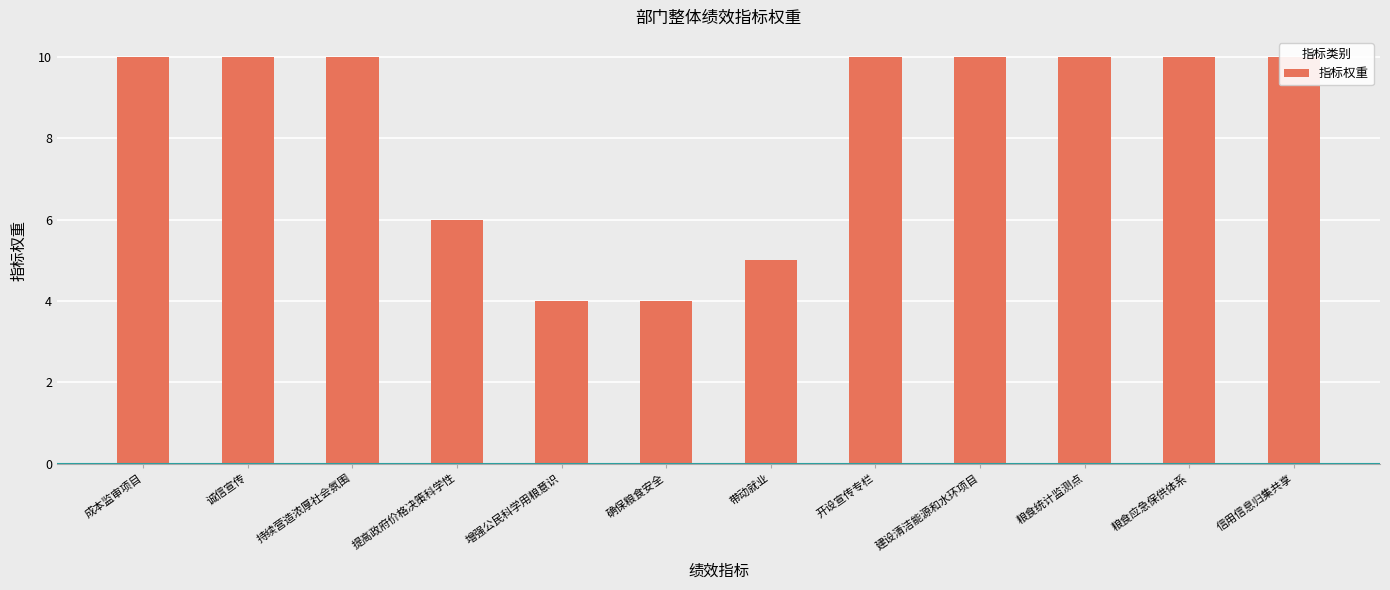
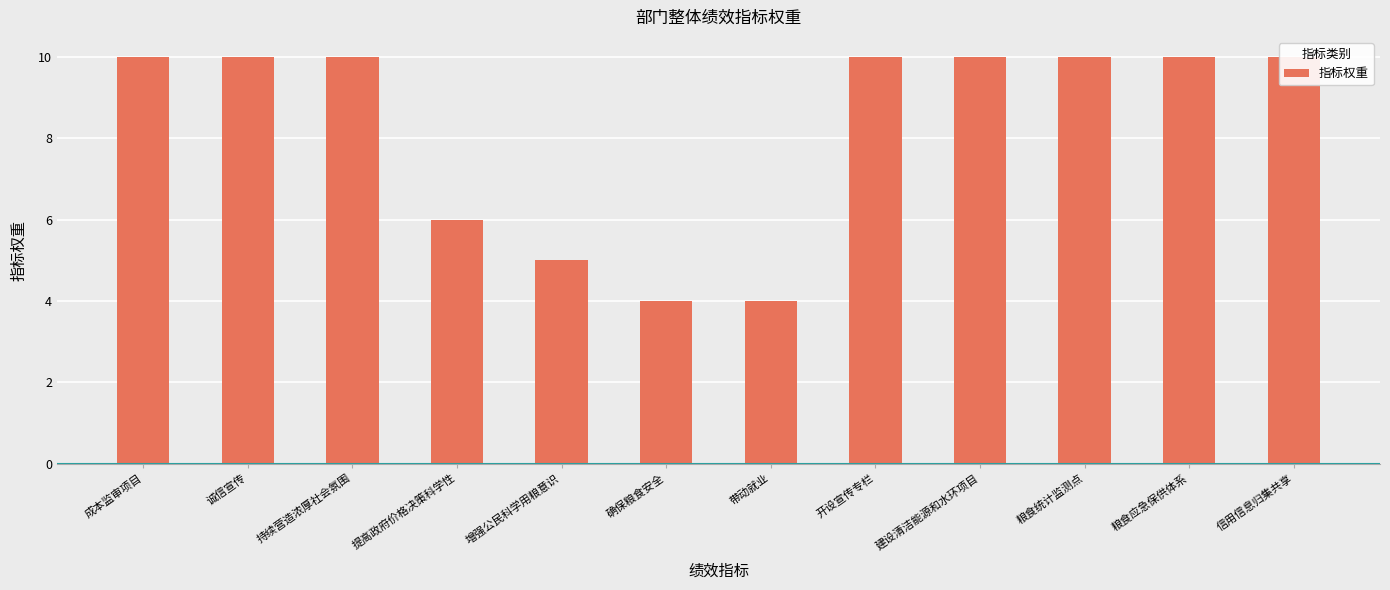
  {
    "成本监审项目": 10,
    "诚信宣传": 10,
    "持续营造浓厚社会氛围": 10,
    "提高政府价格决策科学性": 6,
-   "增强公民科学用粮意识": 4,
+   "增强公民科学用粮意识": 5,
    "确保粮食安全": 4,
-   "带动就业": 5,
+   "带动就业": 4,
    "开设宣传专栏": 10,
    "建设清洁能源和水环项目": 10,
    "粮食统计监测点": 10,
    "粮食应急保供体系": 10
  }
